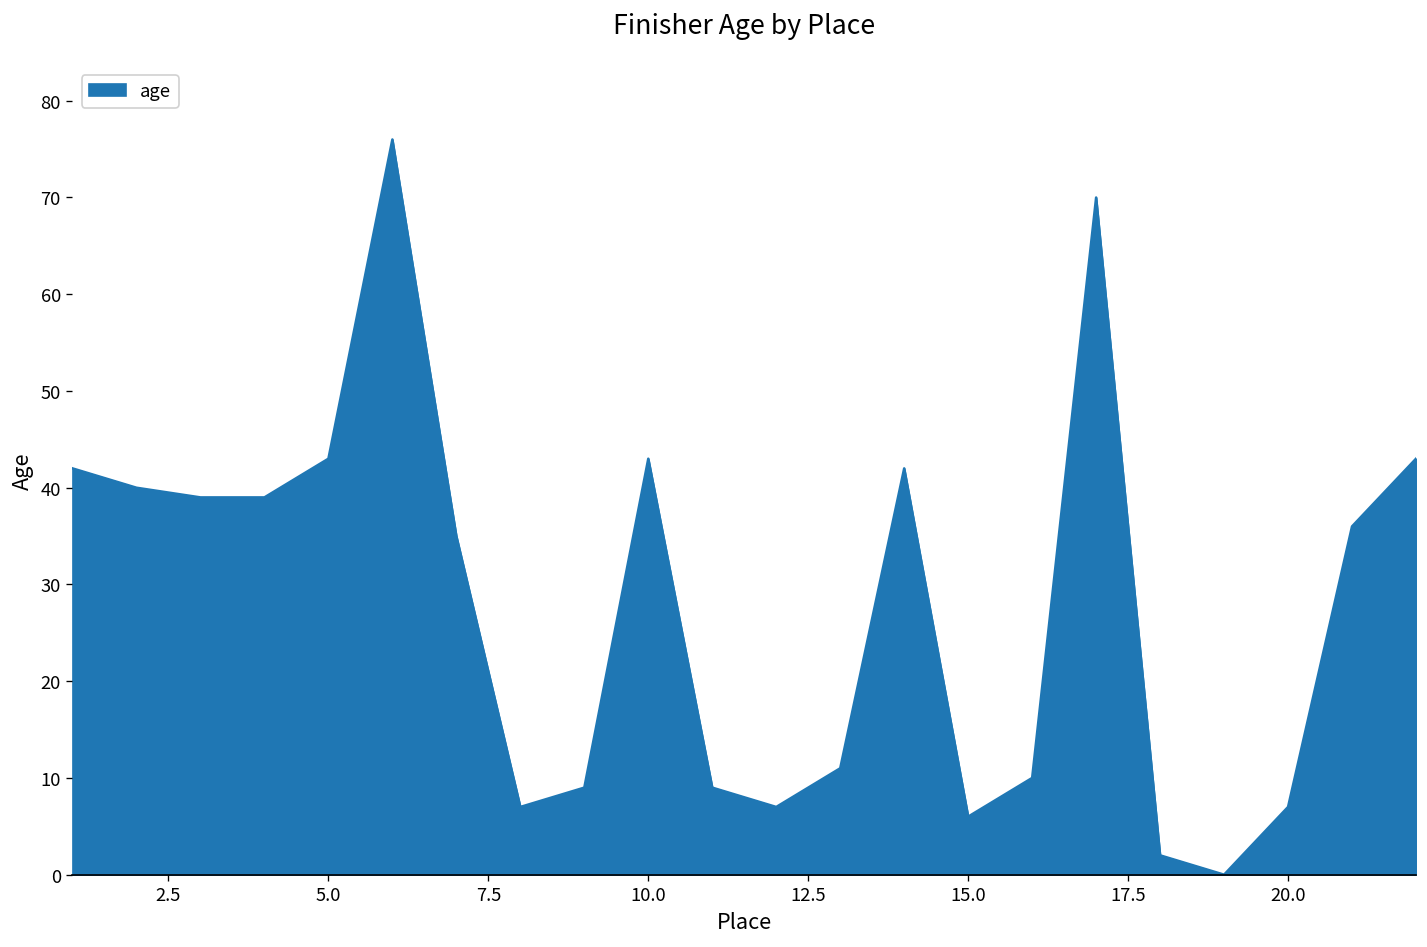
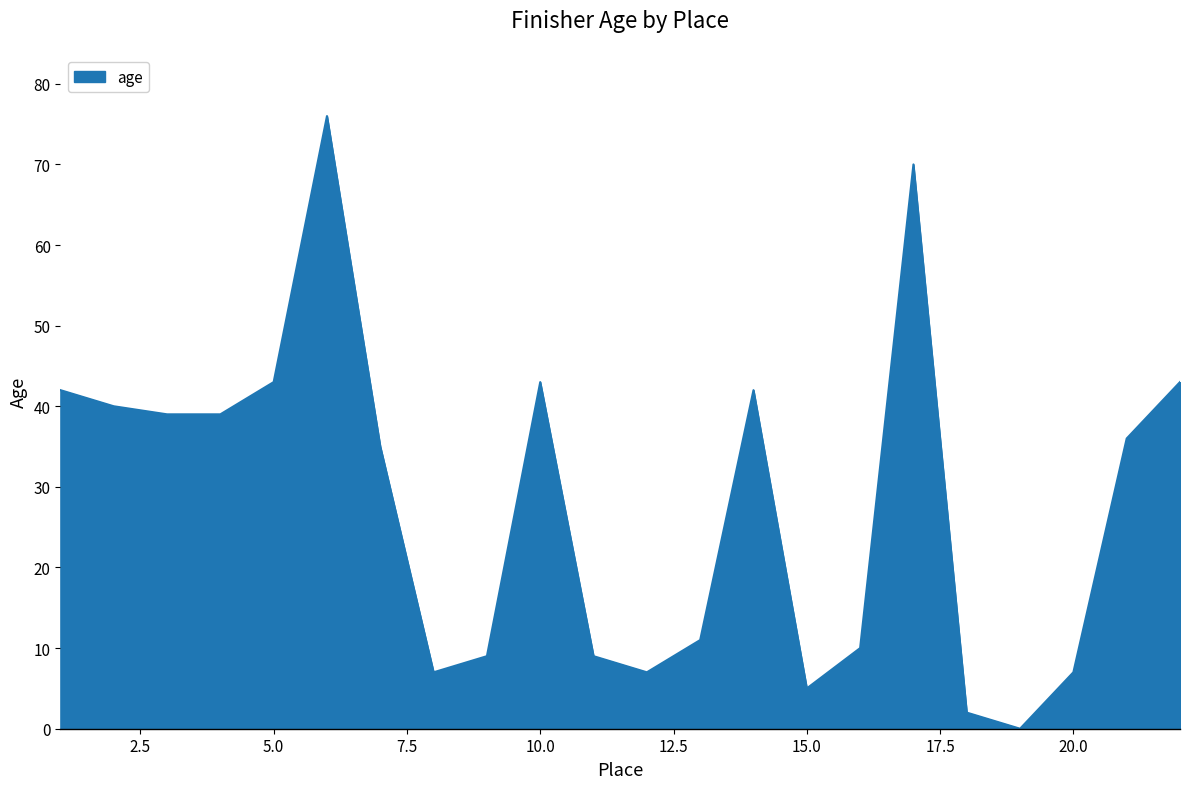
  {
    "5.0": 43,
    "10.0": 43,
-   "15.0": 6,
+   "15.0": 5,
    "20.0": 7
  }
